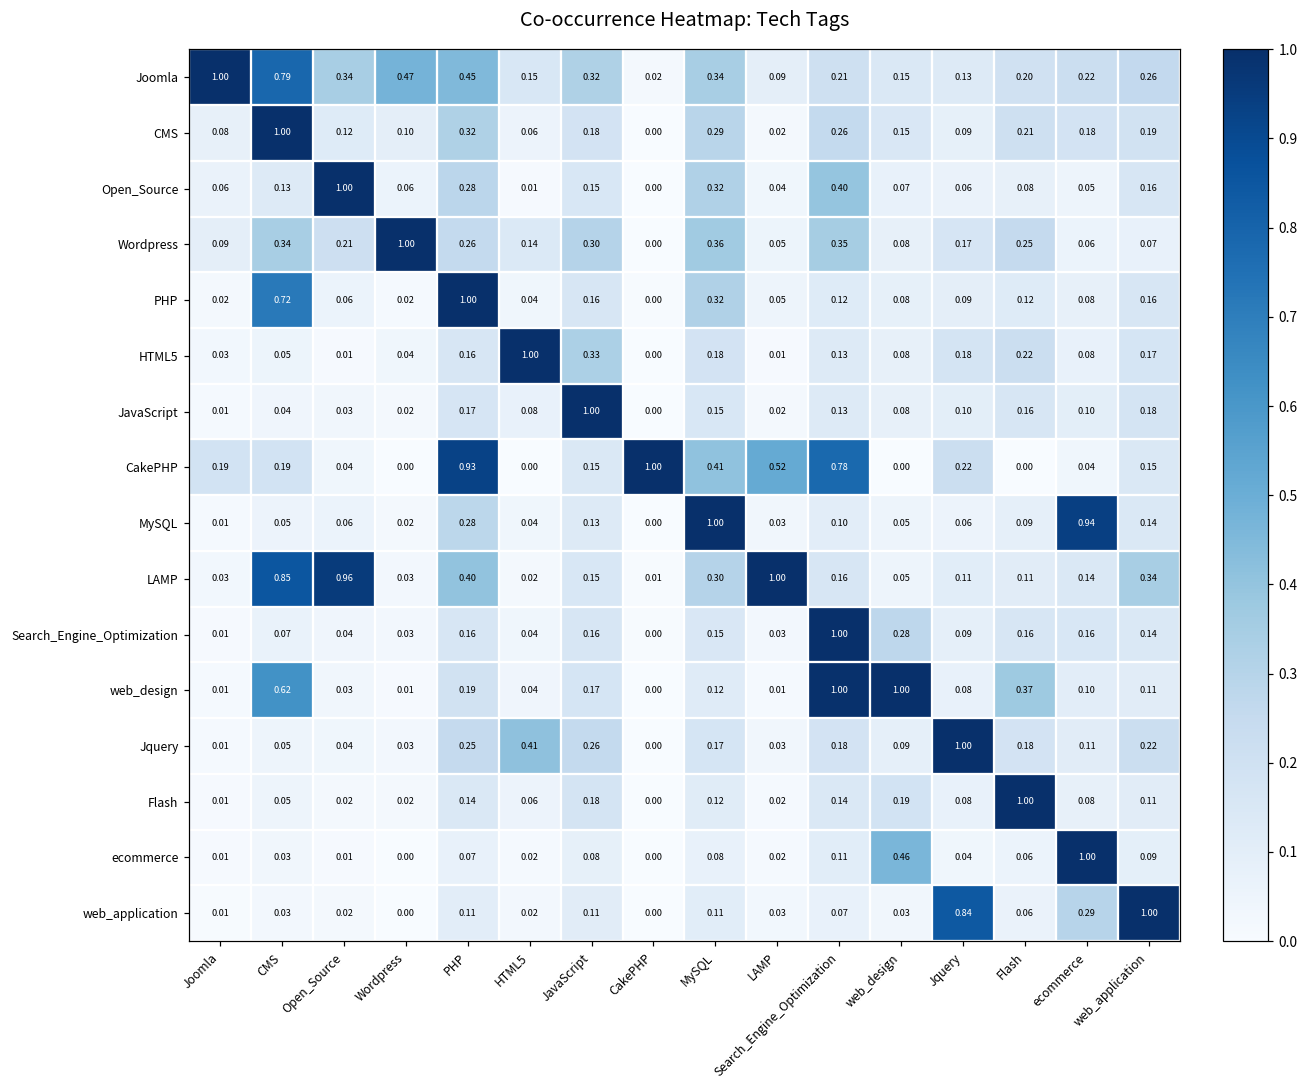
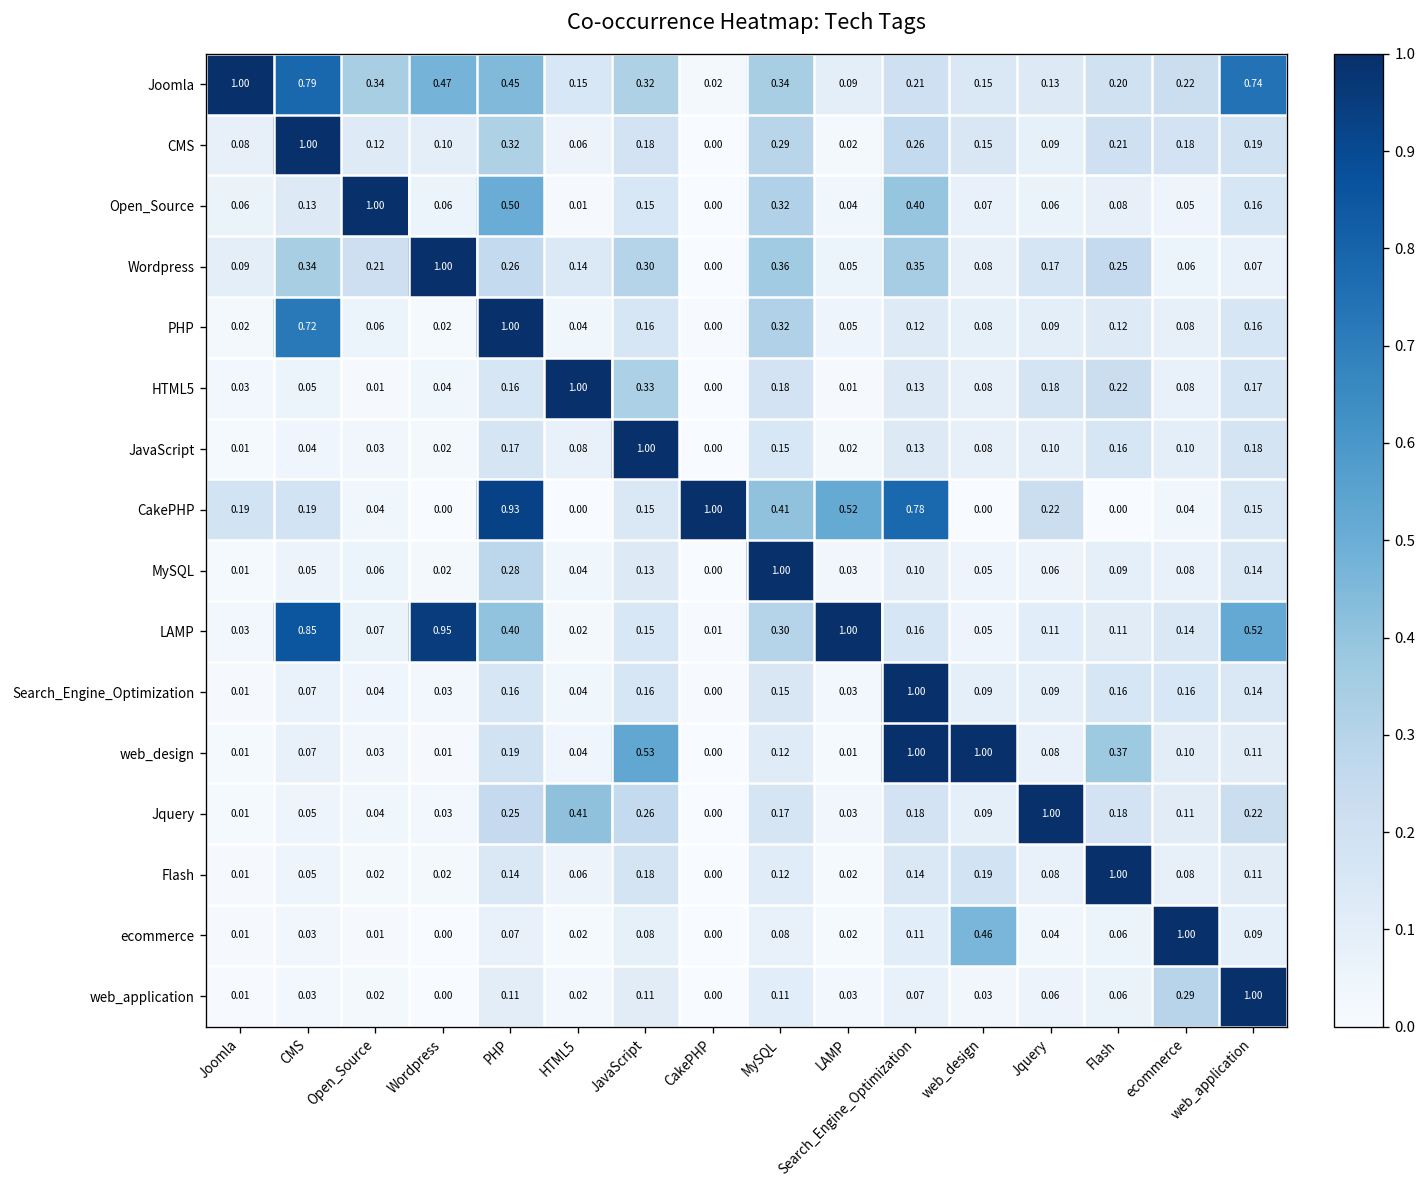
  {
    "Joomla": {
      "Joomla": 1.00,
      "CMS": 0.79,
      "Open_Source": 0.34,
      "Wordpress": 0.47,
      "PHP": 0.45,
      "HTML5": 0.15,
      "JavaScript": 0.32,
      "CakePHP": 0.02,
      "MySQL": 0.34,
      "LAMP": 0.09,
      "Search_Engine_Optimization": 0.21,
      "web_design": 0.15,
      "Jquery": 0.13,
      "Flash": 0.20,
      "ecommerce": 0.22,
-     "web_application": 0.26
+     "web_application": 0.74
    },
    "Open_Source": {
      "Joomla": 0.06,
      "CMS": 0.13,
      "Open_Source": 1.00,
      "Wordpress": 0.06,
-     "PHP": 0.28,
+     "PHP": 0.50,
      "HTML5": 0.01,
      "JavaScript": 0.15,
      "CakePHP": 0.00,
      "MySQL": 0.32,
      "LAMP": 0.04,
      "Search_Engine_Optimization": 0.40,
      "web_design": 0.07,
      "Jquery": 0.06,
      "Flash": 0.08,
      "ecommerce": 0.05,
      "web_application": 0.16
    },
    "MySQL": {
      "Joomla": 0.01,
      "CMS": 0.05,
      "Open_Source": 0.06,
      "Wordpress": 0.02,
      "PHP": 0.28,
      "HTML5": 0.04,
      "JavaScript": 0.13,
      "CakePHP": 0.00,
      "MySQL": 1.00,
      "LAMP": 0.03,
      "Search_Engine_Optimization": 0.10,
      "web_design": 0.05,
      "Jquery": 0.06,
      "Flash": 0.09,
-     "ecommerce": 0.94,
+     "ecommerce": 0.08,
      "web_application": 0.14
    },
    "LAMP": {
      "Joomla": 0.03,
      "CMS": 0.85,
-     "Open_Source": 0.96,
-     "Wordpress": 0.03,
+     "Open_Source": 0.07,
+     "Wordpress": 0.95,
      "PHP": 0.40,
      "HTML5": 0.02,
      "JavaScript": 0.15,
      "CakePHP": 0.01,
      "MySQL": 0.30,
      "LAMP": 1.00,
      "Search_Engine_Optimization": 0.16,
      "web_design": 0.05,
      "Jquery": 0.11,
      "Flash": 0.11,
      "ecommerce": 0.14,
-     "web_application": 0.34
+     "web_application": 0.52
    },
    "Search_Engine_Optimization": {
      "Joomla": 0.01,
      "CMS": 0.07,
      "Open_Source": 0.04,
      "Wordpress": 0.03,
      "PHP": 0.16,
      "HTML5": 0.04,
      "JavaScript": 0.16,
      "CakePHP": 0.00,
      "MySQL": 0.15,
      "LAMP": 0.03,
      "Search_Engine_Optimization": 1.00,
-     "web_design": 0.28,
+     "web_design": 0.09,
      "Jquery": 0.09,
      "Flash": 0.16,
      "ecommerce": 0.16,
      "web_application": 0.14
    },
    "web_design": {
      "Joomla": 0.01,
-     "CMS": 0.62,
+     "CMS": 0.07,
      "Open_Source": 0.03,
      "Wordpress": 0.01,
      "PHP": 0.19,
      "HTML5": 0.04,
-     "JavaScript": 0.17,
+     "JavaScript": 0.53,
      "CakePHP": 0.00,
      "MySQL": 0.12,
      "LAMP": 0.01,
      "Search_Engine_Optimization": 1.00,
      "web_design": 1.00,
      "Jquery": 0.08,
      "Flash": 0.37,
      "ecommerce": 0.10,
      "web_application": 0.11
    },
    "web_application": {
      "Joomla": 0.01,
      "CMS": 0.03,
      "Open_Source": 0.02,
      "Wordpress": 0.00,
      "PHP": 0.11,
      "HTML5": 0.02,
      "JavaScript": 0.11,
      "CakePHP": 0.00,
      "MySQL": 0.11,
      "LAMP": 0.03,
      "Search_Engine_Optimization": 0.07,
      "web_design": 0.03,
-     "Jquery": 0.84,
+     "Jquery": 0.06,
      "Flash": 0.06,
      "ecommerce": 0.29,
      "web_application": 1.00
    }
  }
